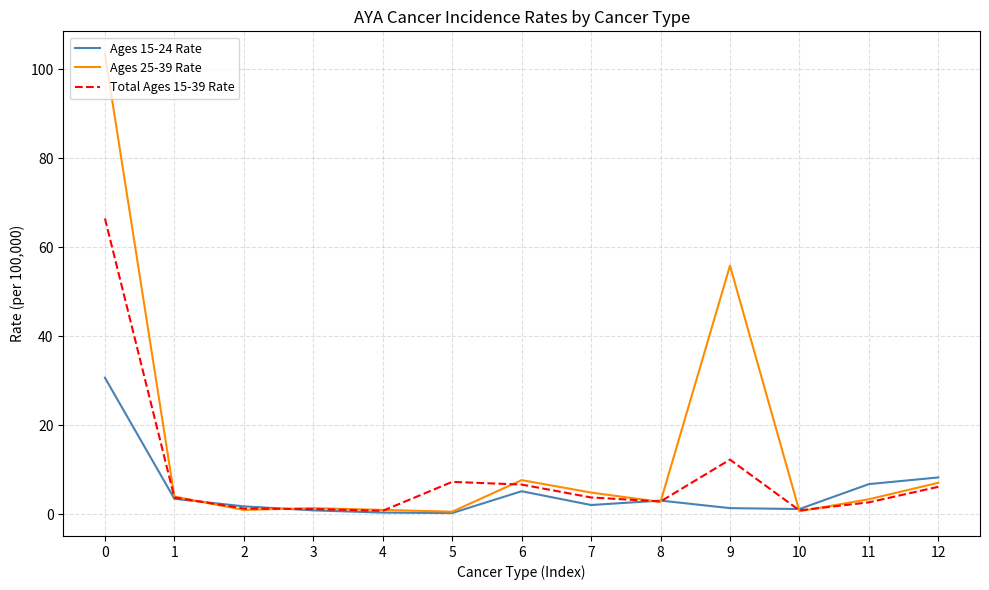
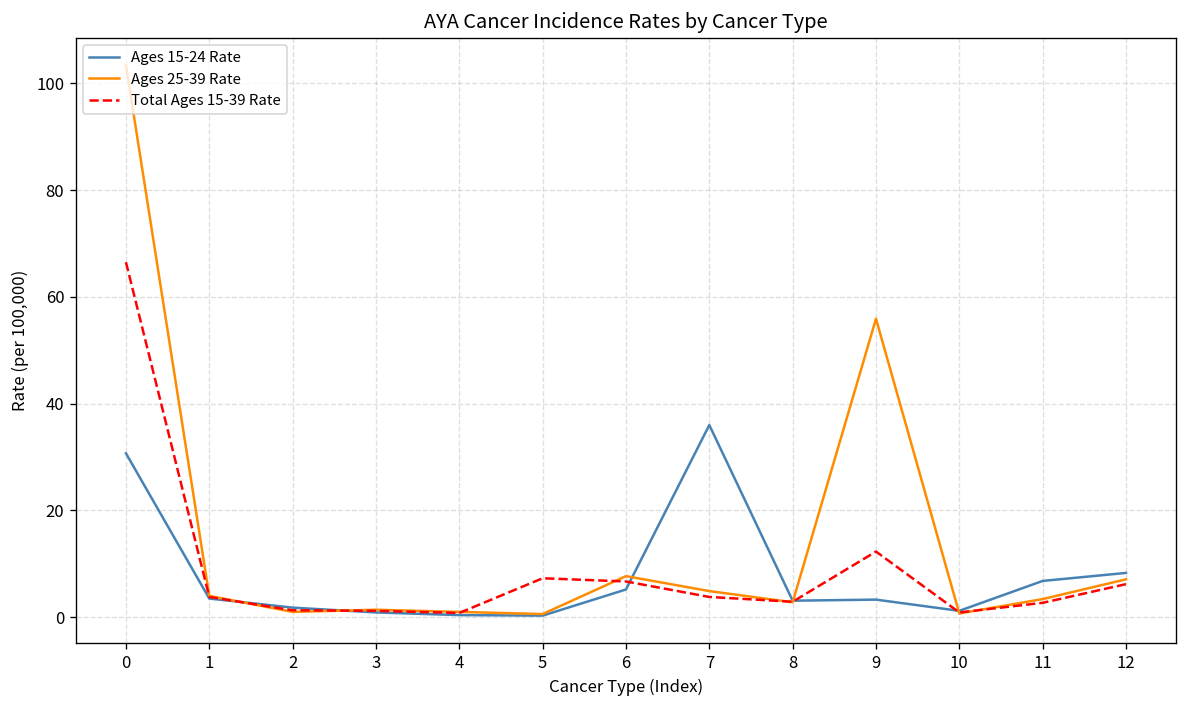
  {
    "Ages 15-24 Rate": {
      "0": 31,
      "6": 5,
-     "7": 2,
-     "9": 1,
+     "7": 36,
+     "9": 3,
      "11": 7,
      "12": 8
    },
    "Ages 25-39 Rate": {
      "6": 8,
      "7": 5,
      "9": 56,
      "11": 3,
      "12": 7
    },
    "Total Ages 15-39 Rate": {
      "0": 67,
      "5": 7,
      "6": 7,
      "7": 4,
      "9": 12,
      "11": 3,
      "12": 6
    }
  }
